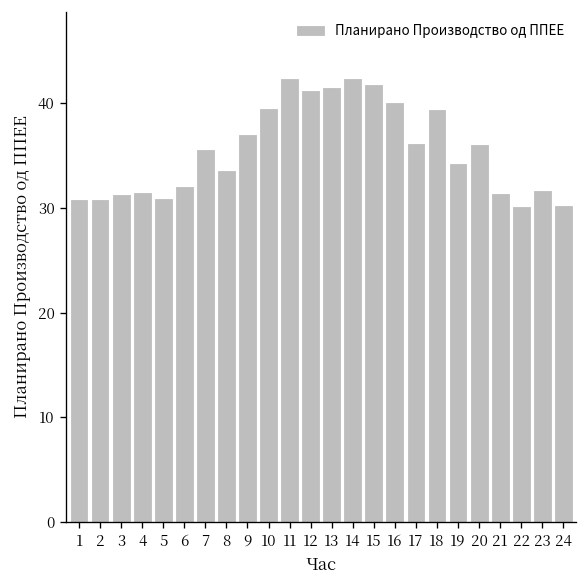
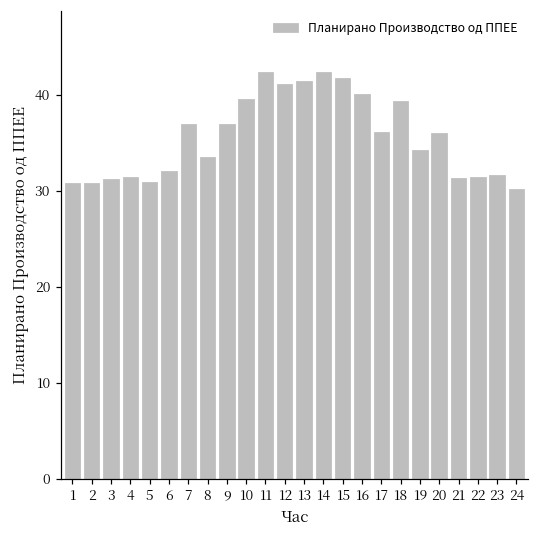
  {
    "1": 31,
    "2": 31,
    "3": 31,
    "4": 31,
    "5": 31,
    "6": 32,
-   "7": 36,
+   "7": 37,
    "8": 33,
    "9": 37,
    "10": 39,
    "11": 42,
    "12": 41,
    "13": 41,
    "14": 42,
    "15": 42,
    "16": 40,
    "17": 36,
    "18": 39,
    "19": 34,
    "20": 36,
    "21": 31,
-   "22": 30,
+   "22": 31,
    "23": 32,
    "24": 30
  }
